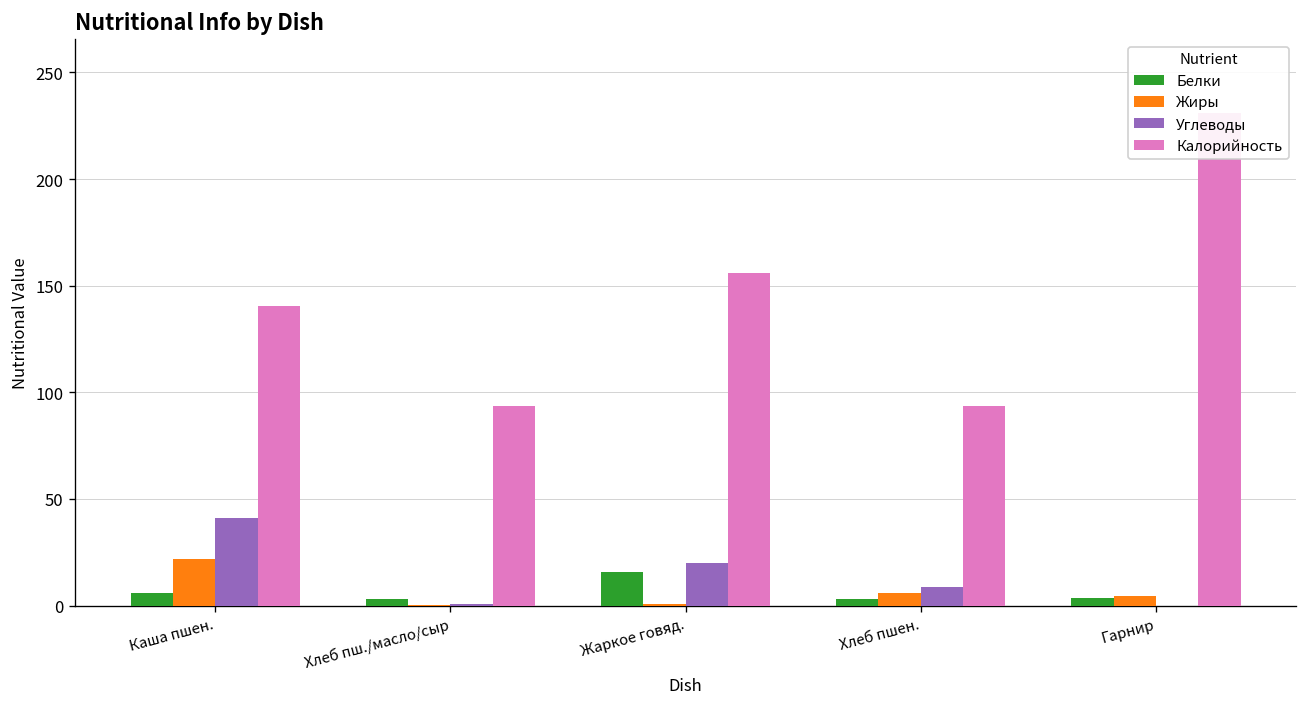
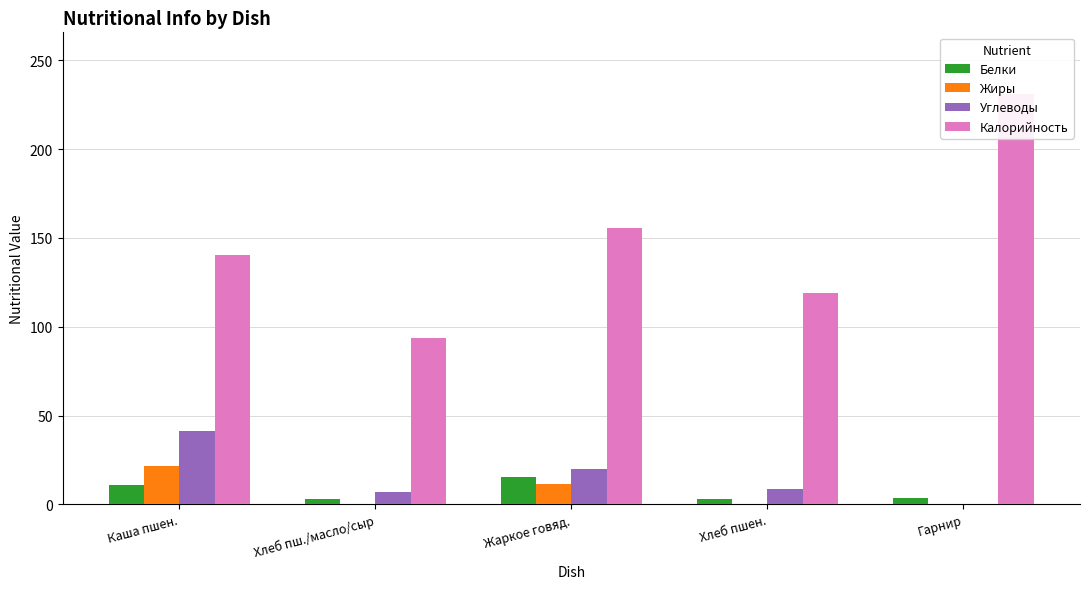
  {
    "Белки": {
-     "Каша пшен.": 6,
+     "Каша пшен.": 11,
      "Хлеб пш./масло/сыр": 3,
      "Жаркое говяд.": 16,
      "Хлеб пшен.": 3,
      "Гарнир": 4
    },
    "Жиры": {
      "Каша пшен.": 22,
-     "Жаркое говяд.": 1,
-     "Хлеб пшен.": 6,
-     "Гарнир": 5
+     "Жаркое говяд.": 11,
+     "Хлеб пшен.": 0,
+     "Гарнир": 0
    },
    "Углеводы": {
      "Каша пшен.": 41,
-     "Хлеб пш./масло/сыр": 1,
+     "Хлеб пш./масло/сыр": 7,
      "Жаркое говяд.": 20,
      "Хлеб пшен.": 9,
      "Гарнир": 0
    },
    "Калорийность": {
      "Каша пшен.": 141,
      "Хлеб пш./масло/сыр": 94,
      "Жаркое говяд.": 156,
-     "Хлеб пшен.": 94
+     "Хлеб пшен.": 119
    }
  }
